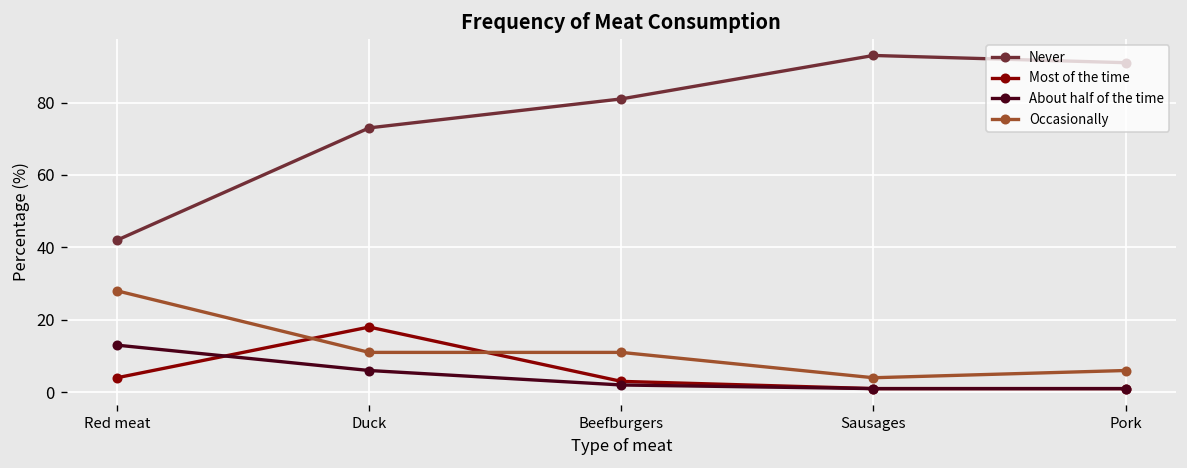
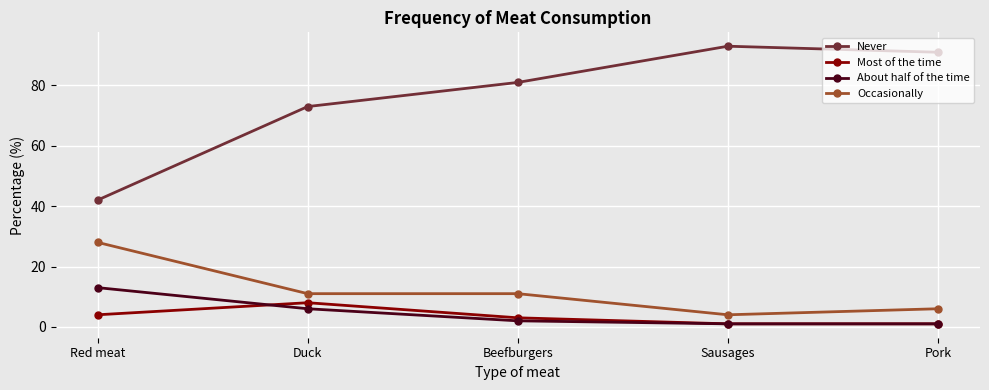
  {
    "Most of the time": {
      "Red meat": 4,
-     "Duck": 18,
+     "Duck": 8,
      "Beefburgers": 3
    },
    "About half of the time": {
      "Red meat": 13,
      "Duck": 6,
      "Beefburgers": 2
    }
  }
